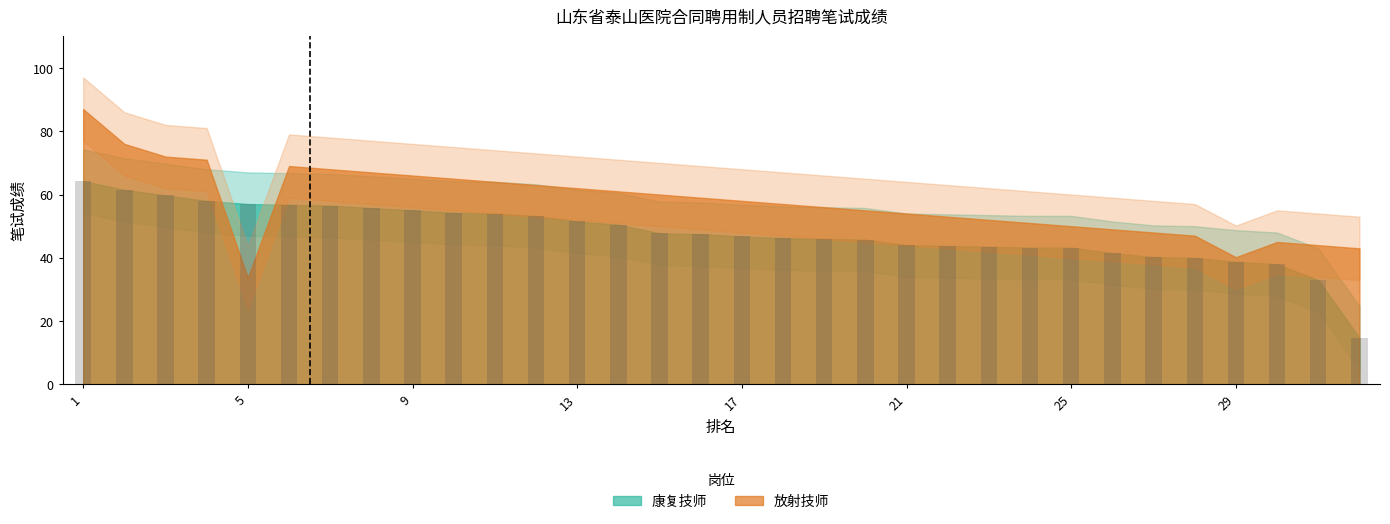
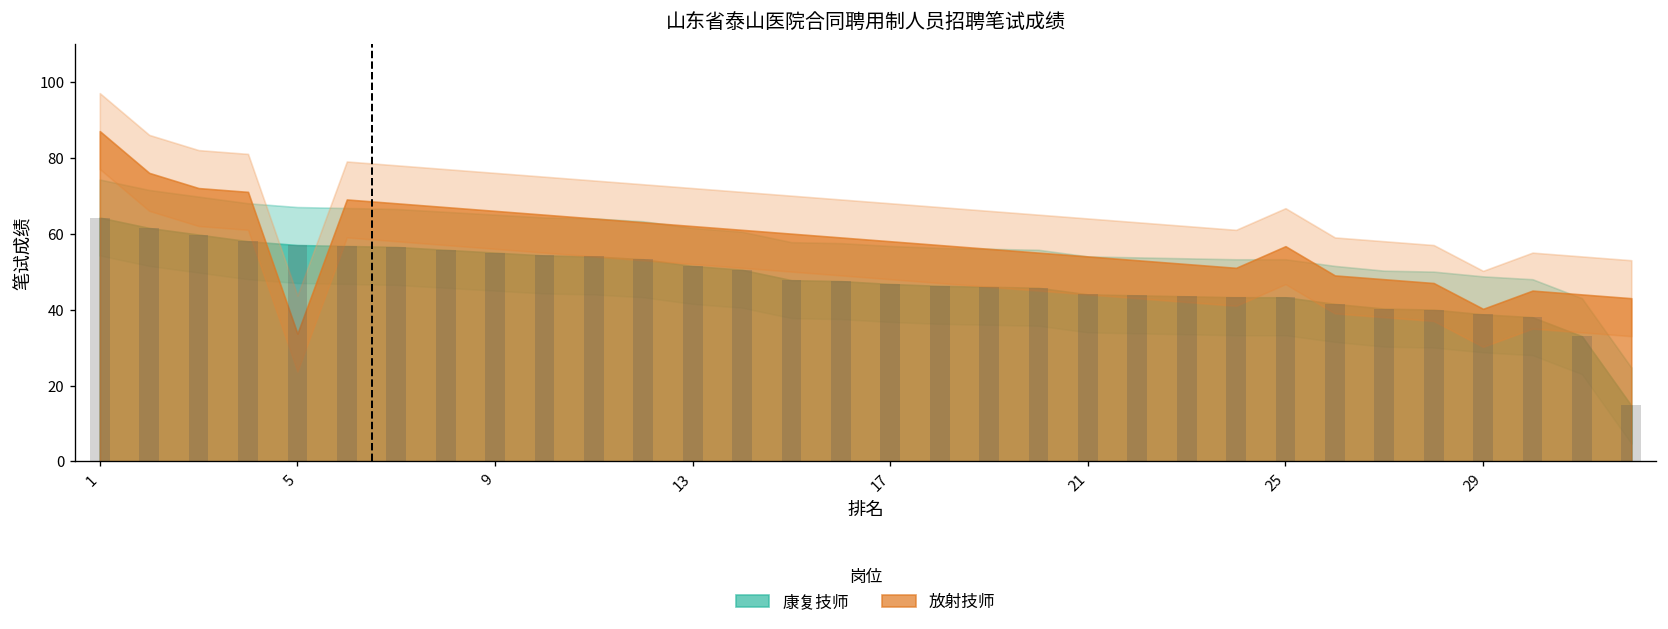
  {
    "放射技师": {
      "1": 87,
      "5": 34,
      "9": 66,
      "17": 58,
-     "25": 50,
+     "25": 57,
      "29": 40
    }
  }
